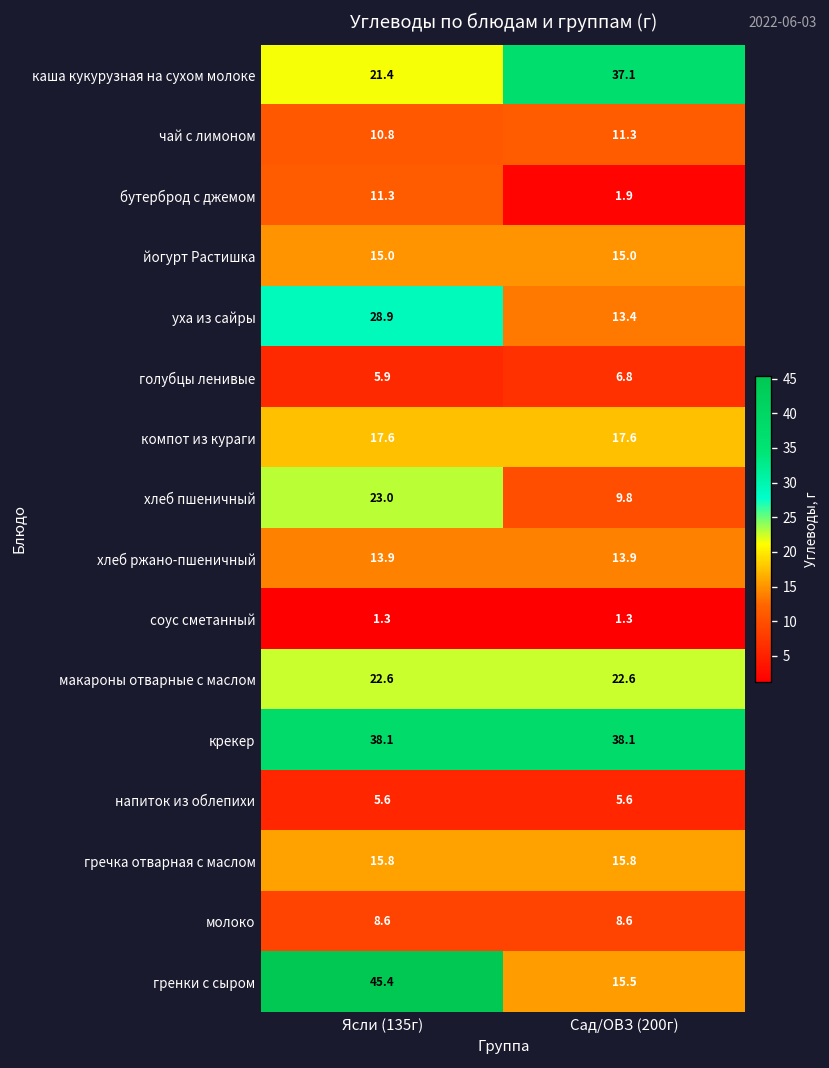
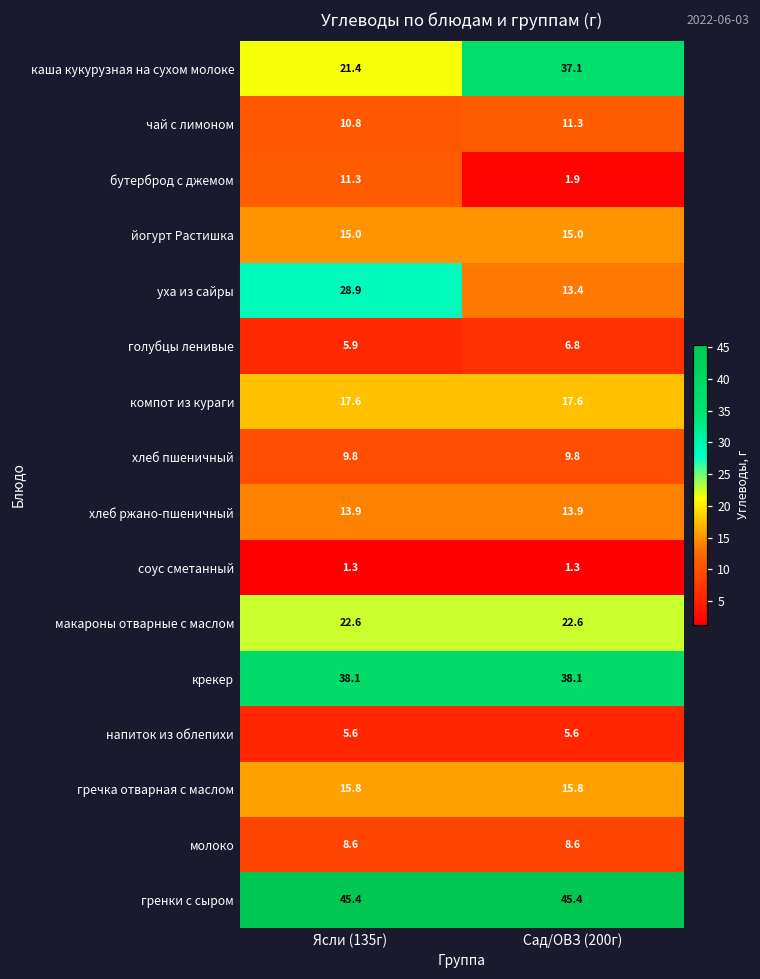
  {
    "каша кукурузная на сухом молоке": {
      "Ясли (135г)": 21.4,
      "Сад/ОВЗ (200г)": 37.1
    },
    "чай с лимоном": {
      "Ясли (135г)": 10.8,
      "Сад/ОВЗ (200г)": 11.3
    },
    "бутерброд с джемом": {
      "Ясли (135г)": 11.3,
      "Сад/ОВЗ (200г)": 1.9
    },
    "йогурт Растишка": {
      "Ясли (135г)": 15.0,
      "Сад/ОВЗ (200г)": 15.0
    },
    "уха из сайры": {
      "Ясли (135г)": 28.9,
      "Сад/ОВЗ (200г)": 13.4
    },
    "голубцы ленивые": {
      "Ясли (135г)": 5.9,
      "Сад/ОВЗ (200г)": 6.8
    },
    "компот из кураги": {
      "Ясли (135г)": 17.6,
      "Сад/ОВЗ (200г)": 17.6
    },
    "хлеб пшеничный": {
-     "Ясли (135г)": 23.0,
+     "Ясли (135г)": 9.8,
      "Сад/ОВЗ (200г)": 9.8
    },
    "хлеб ржано-пшеничный": {
      "Ясли (135г)": 13.9,
      "Сад/ОВЗ (200г)": 13.9
    },
    "соус сметанный": {
      "Ясли (135г)": 1.3,
      "Сад/ОВЗ (200г)": 1.3
    },
    "макароны отварные с маслом": {
      "Ясли (135г)": 22.6,
      "Сад/ОВЗ (200г)": 22.6
    },
    "крекер": {
      "Ясли (135г)": 38.1,
      "Сад/ОВЗ (200г)": 38.1
    },
    "напиток из облепихи": {
      "Ясли (135г)": 5.6,
      "Сад/ОВЗ (200г)": 5.6
    },
    "гречка отварная с маслом": {
      "Ясли (135г)": 15.8,
      "Сад/ОВЗ (200г)": 15.8
    },
    "молоко": {
      "Ясли (135г)": 8.6,
      "Сад/ОВЗ (200г)": 8.6
    },
    "гренки с сыром": {
      "Ясли (135г)": 45.4,
-     "Сад/ОВЗ (200г)": 15.5
+     "Сад/ОВЗ (200г)": 45.4
    }
  }
